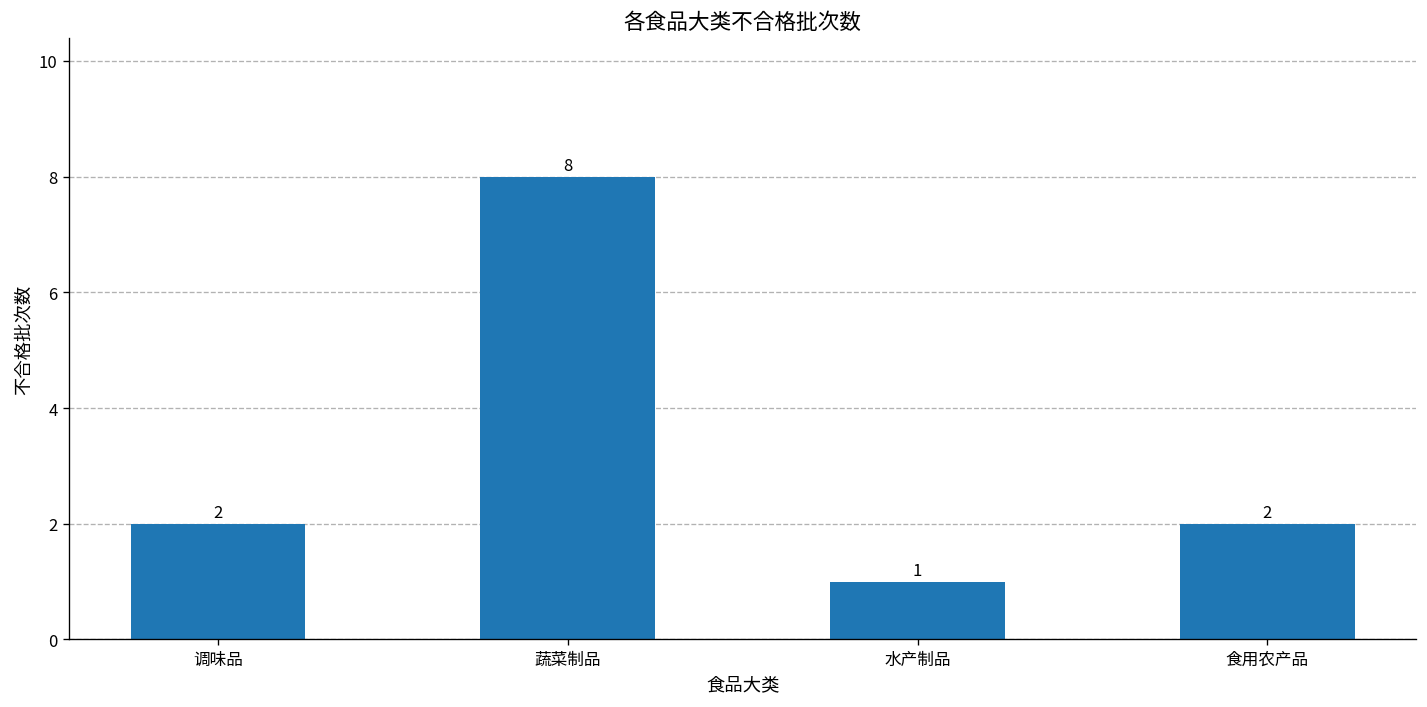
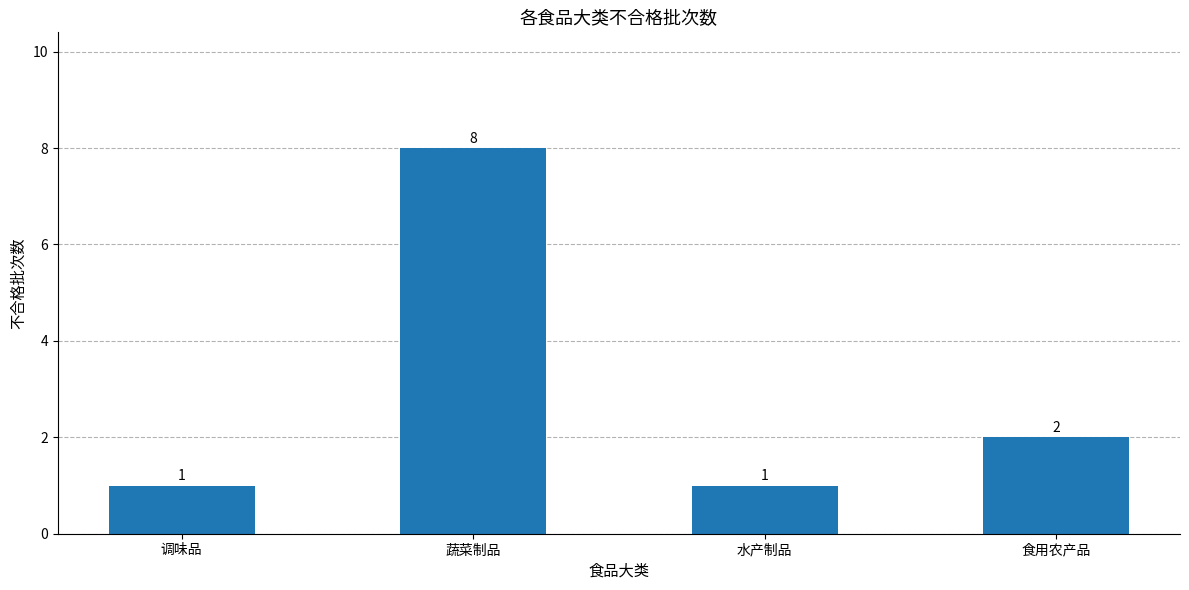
  {
-   "调味品": 2,
+   "调味品": 1,
    "蔬菜制品": 8,
    "水产制品": 1,
    "食用农产品": 2
  }
